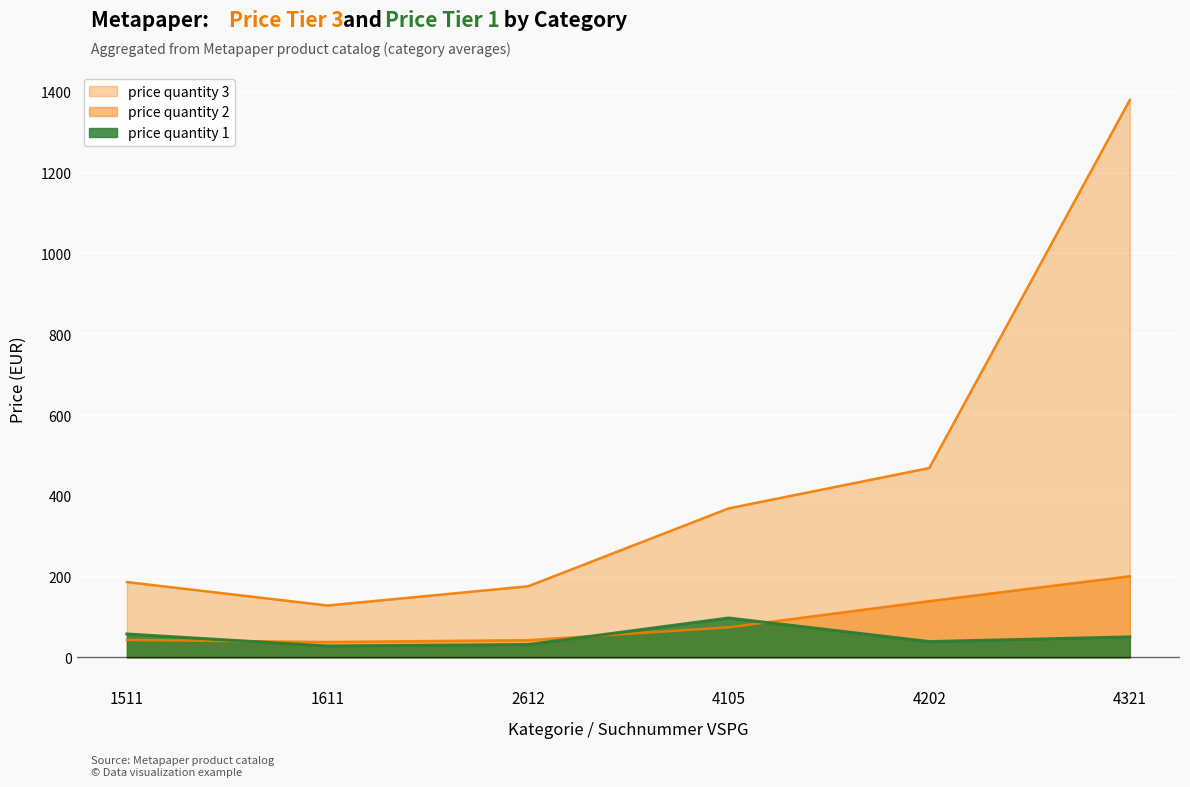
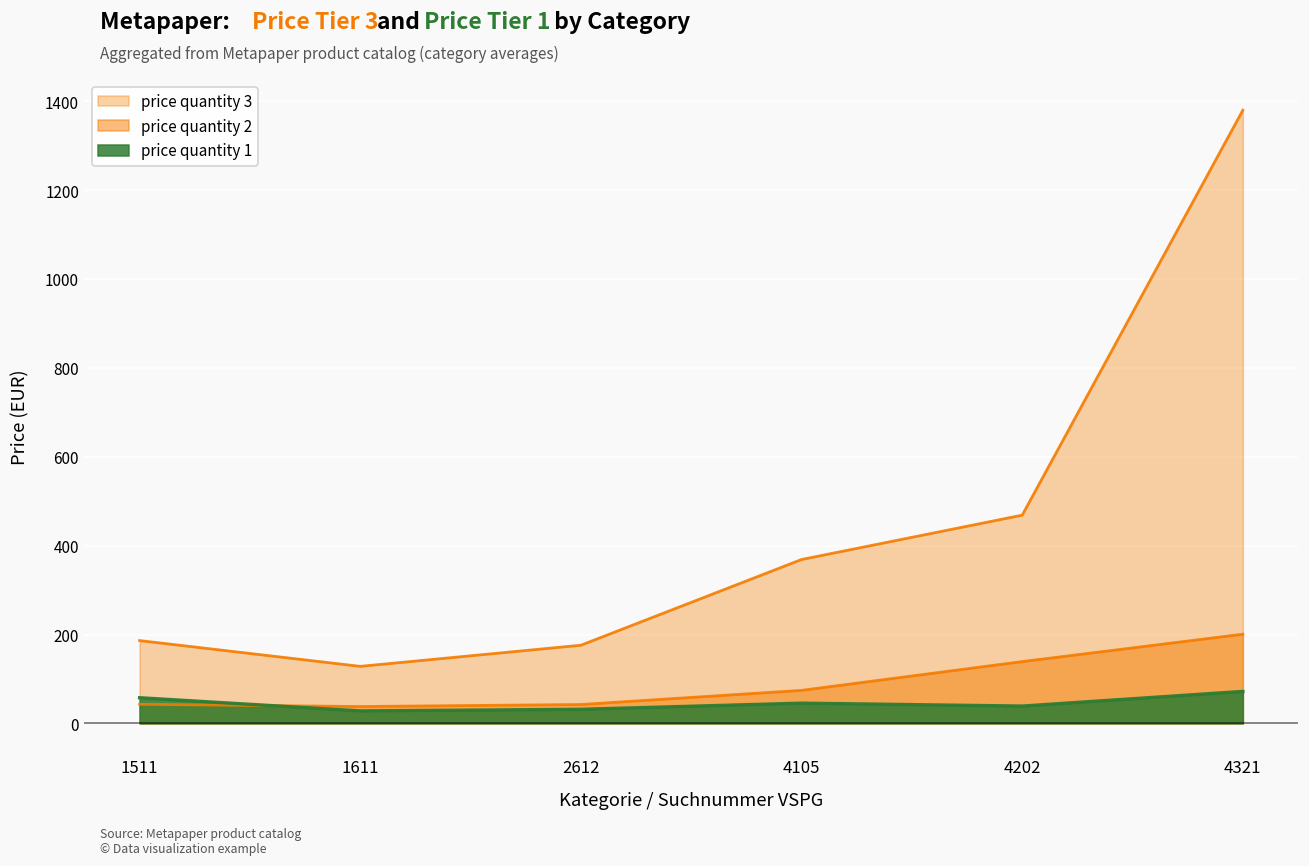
  {
    "price quantity 1": {
      "1511": 60,
      "1611": 30,
      "2612": 30,
-     "4105": 100,
+     "4105": 50,
      "4202": 40,
-     "4321": 50
+     "4321": 70
    }
  }
